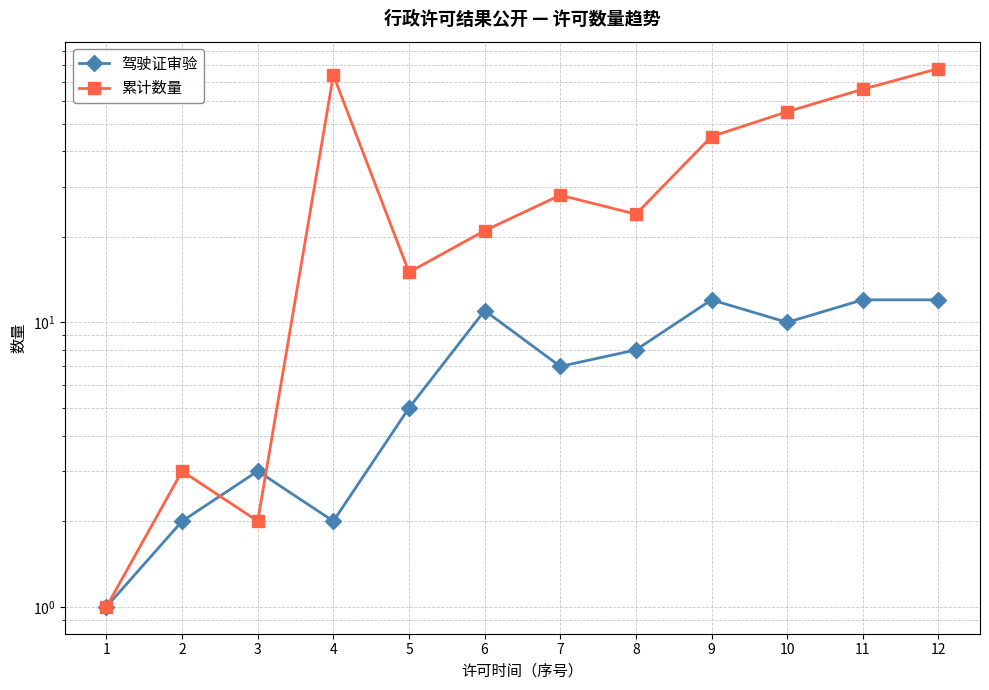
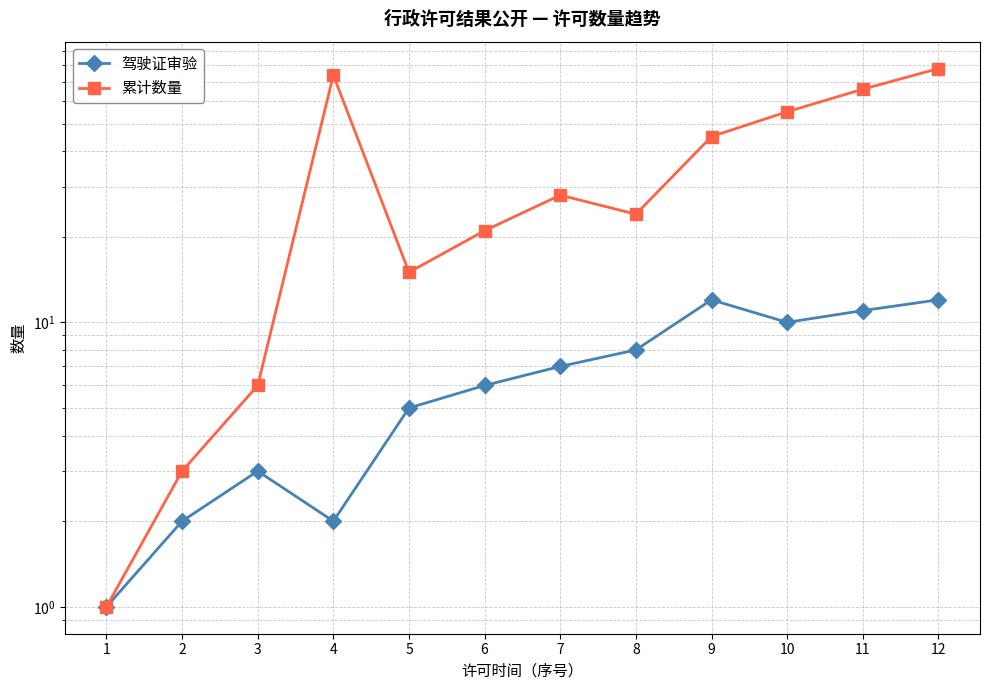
  {
    "驾驶证审验": {
      "2": 2,
      "3": 3,
      "4": 2,
      "5": 5,
-     "6": 11,
+     "6": 6,
      "7": 7,
      "8": 8,
      "9": 12,
      "10": 10,
-     "11": 12,
+     "11": 11,
      "12": 12
    },
    "累计数量": {
      "2": 3,
-     "3": 2,
+     "3": 6,
      "4": 74,
      "5": 15,
      "6": 21,
      "7": 28,
      "8": 24,
      "9": 45,
      "10": 55,
      "11": 66,
      "12": 78
    }
  }
